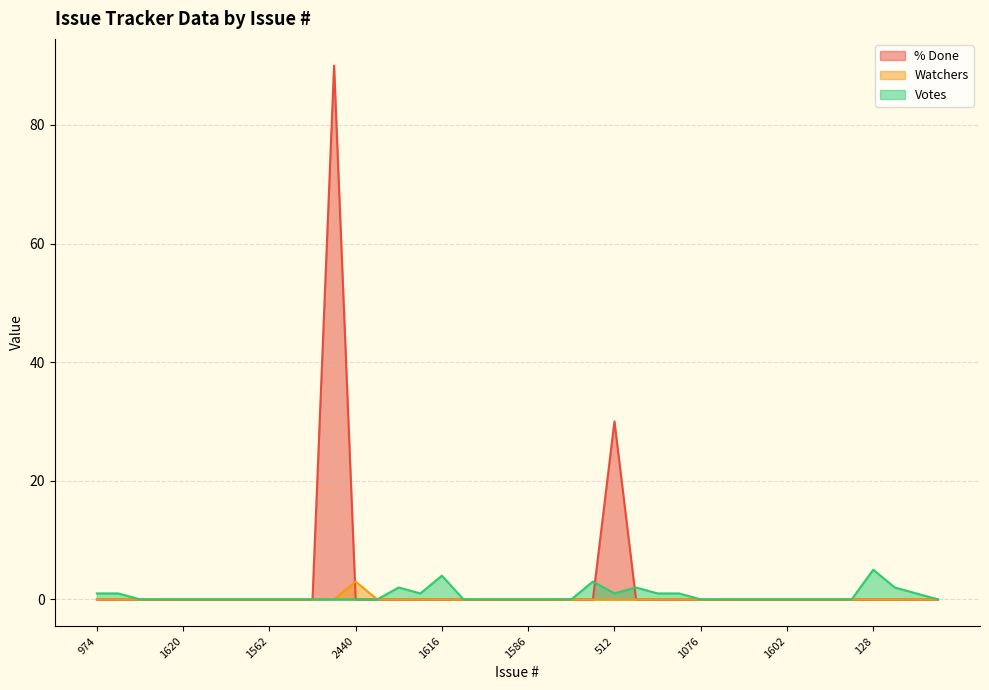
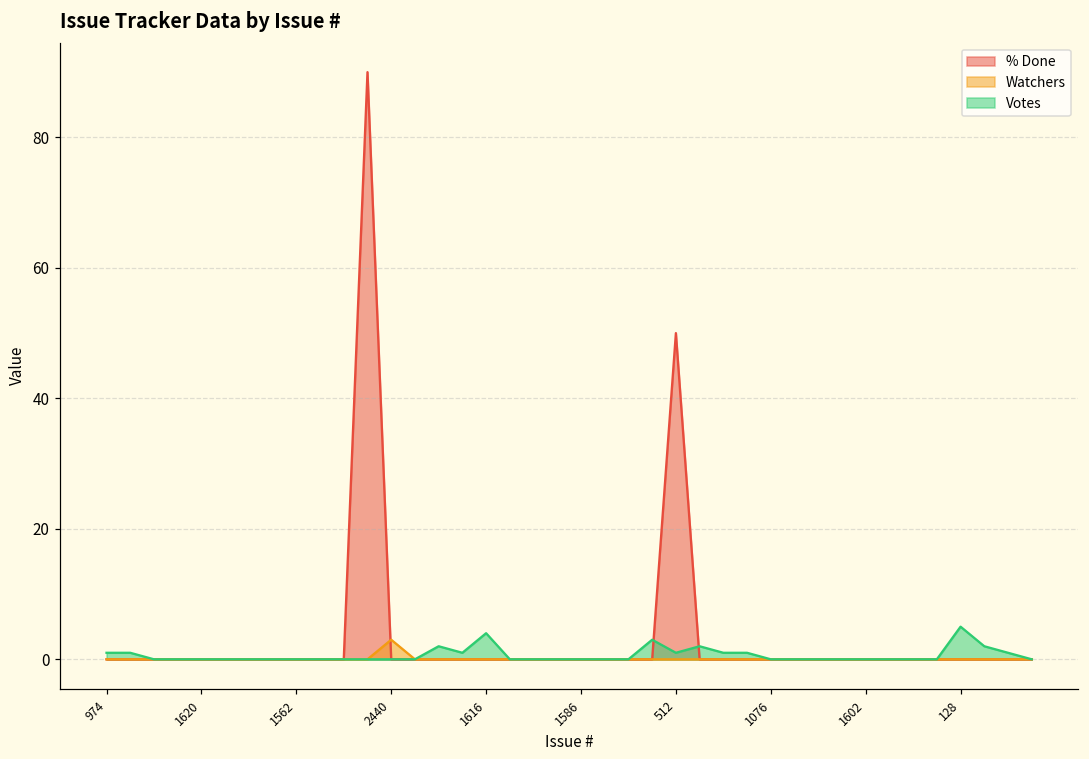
  {
    "% Done": {
-     "512": 30
+     "512": 50
    },
    "Watchers": {
      "2440": 3,
      "512": 0
    },
    "Votes": {
      "974": 1,
      "1616": 4,
      "512": 1,
      "128": 5
    }
  }
